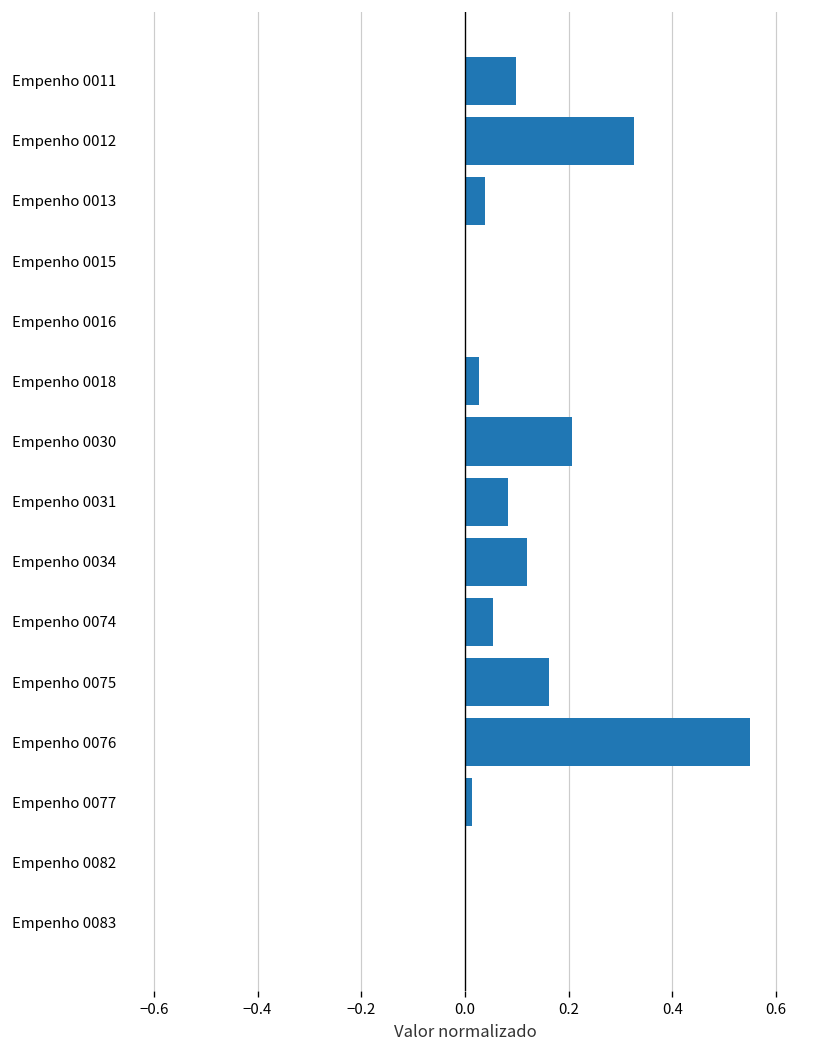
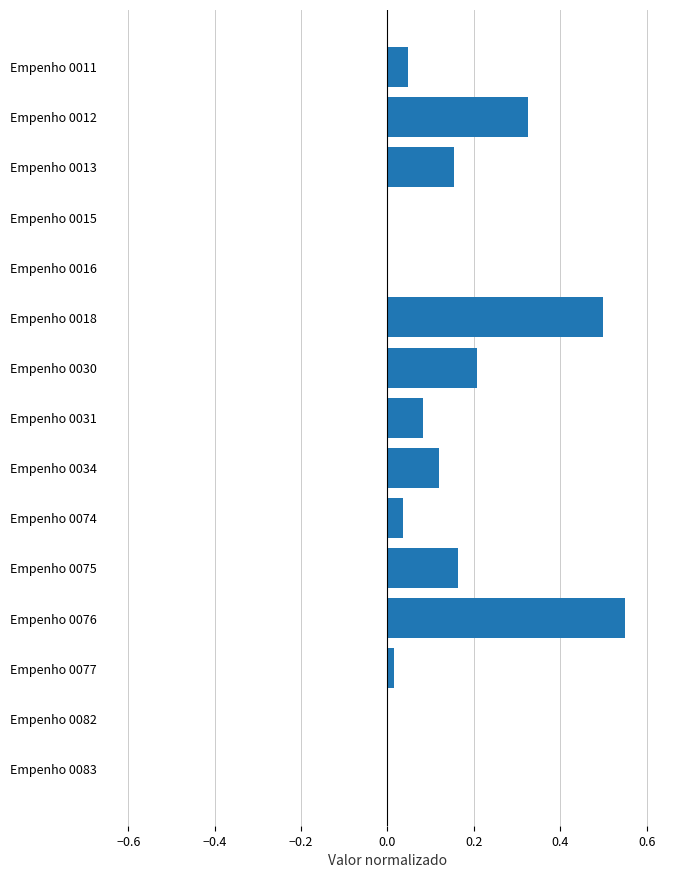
  {
-   "Empenho 0011": 0.10,
+   "Empenho 0011": 0.05,
    "Empenho 0012": 0.33,
-   "Empenho 0013": 0.04,
-   "Empenho 0018": 0.03,
+   "Empenho 0013": 0.15,
+   "Empenho 0018": 0.50,
    "Empenho 0030": 0.21,
    "Empenho 0031": 0.08,
    "Empenho 0034": 0.12,
-   "Empenho 0074": 0.05,
+   "Empenho 0074": 0.03,
    "Empenho 0075": 0.16,
    "Empenho 0076": 0.55,
    "Empenho 0077": 0.01
  }
